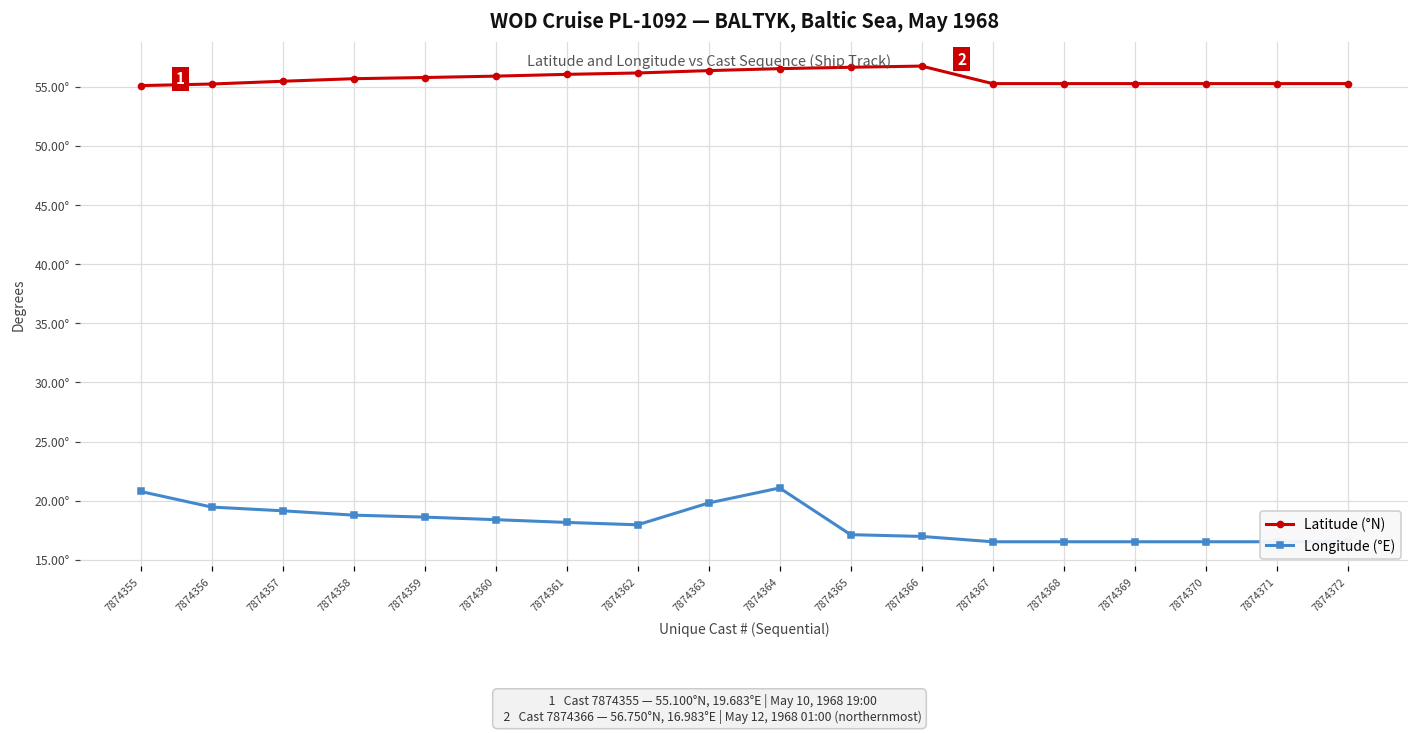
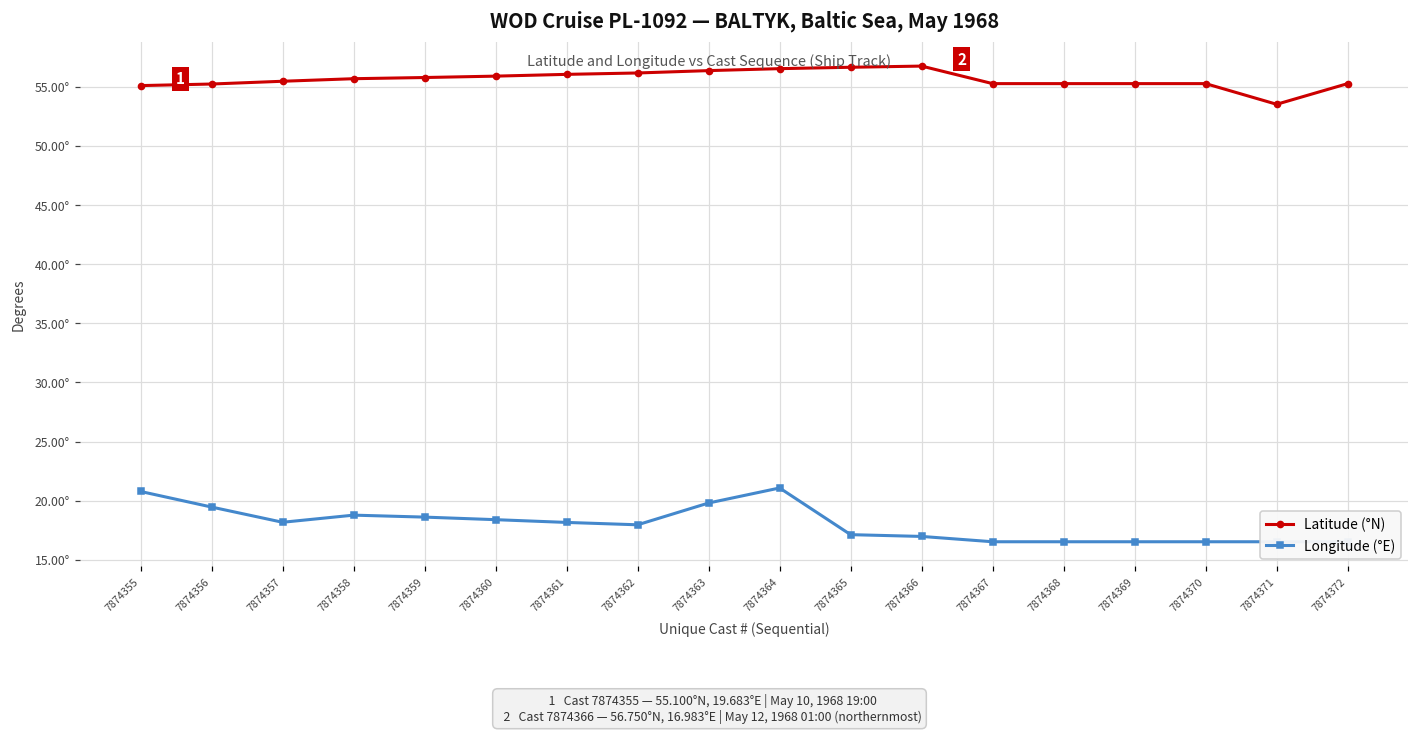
  {
    "Latitude (°N)": {
      "7874355": "55.1°",
      "7874357": "55.5°",
      "7874358": "55.7°",
      "7874359": "55.8°",
      "7874360": "55.9°",
      "7874361": "56.1°",
      "7874362": "56.2°",
      "7874363": "56.4°",
      "7874364": "56.5°",
      "7874365": "56.7°",
      "7874366": "56.8°",
      "7874367": "55.3°",
      "7874368": "55.3°",
      "7874369": "55.3°",
      "7874370": "55.3°",
-     "7874371": "55.3°",
+     "7874371": "53.5°",
      "7874372": "55.3°"
    },
    "Longitude (°E)": {
      "7874355": "20.8°",
      "7874356": "19.5°",
-     "7874357": "19.2°",
+     "7874357": "18.2°",
      "7874358": "18.8°",
      "7874359": "18.6°",
      "7874360": "18.4°",
      "7874361": "18.2°",
      "7874362": "18.0°",
      "7874363": "19.8°",
      "7874364": "21.1°",
      "7874365": "17.1°",
      "7874366": "17.0°",
      "7874367": "16.5°",
      "7874368": "16.5°",
      "7874369": "16.5°",
      "7874370": "16.5°"
    }
  }
